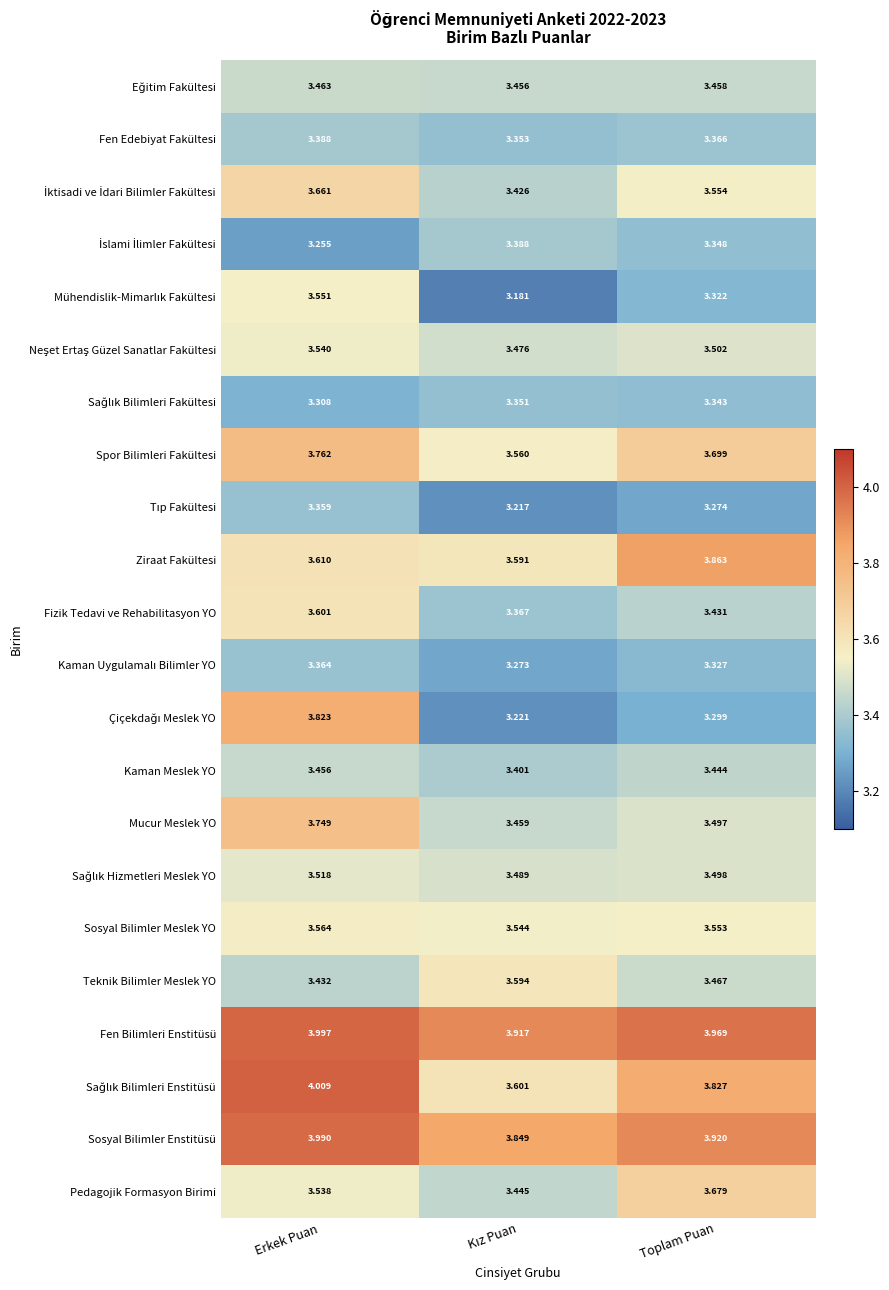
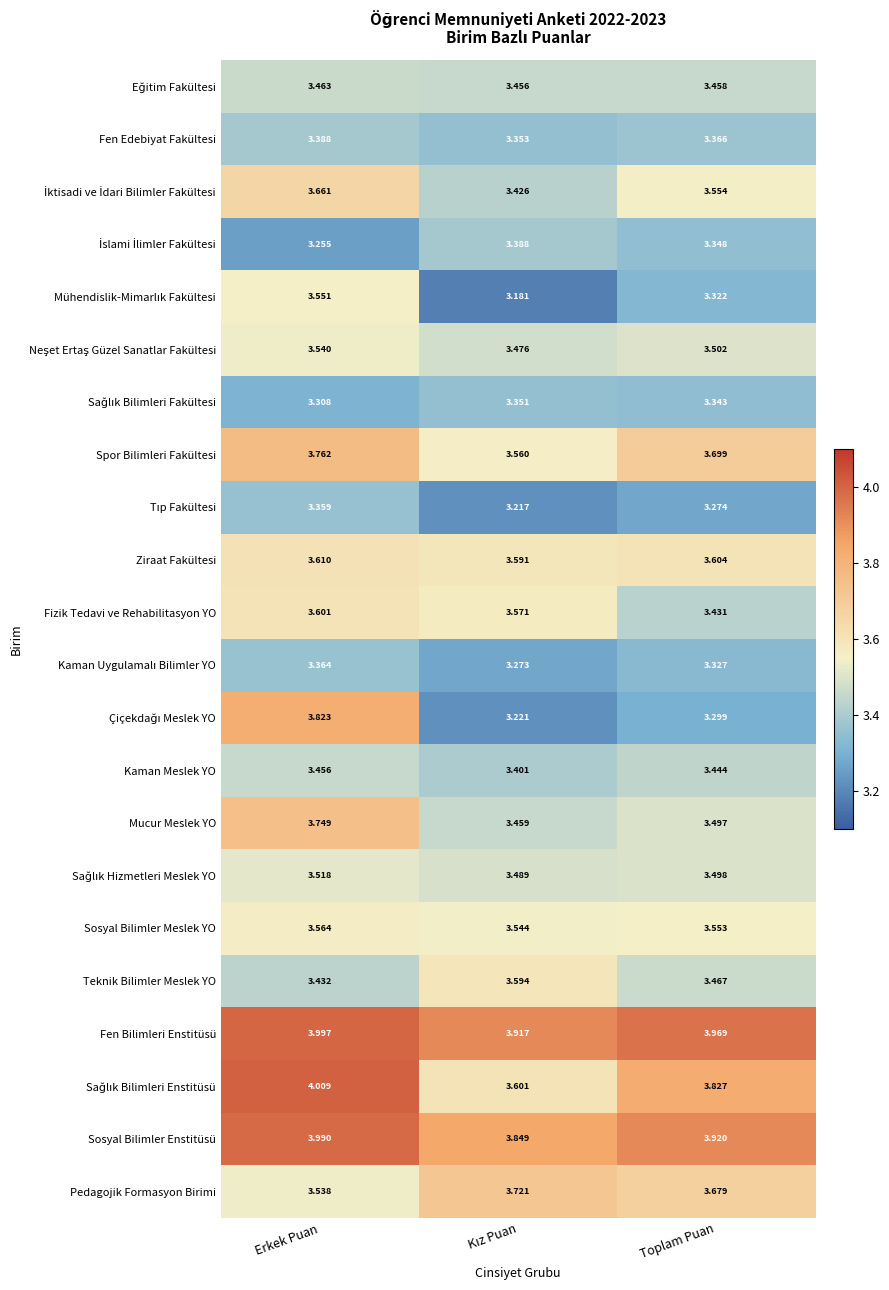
  {
    "Eğitim Fakültesi": {
      "Erkek Puan": 3.463,
      "Kız Puan": 3.456,
      "Toplam Puan": 3.458
    },
    "Fen Edebiyat Fakültesi": {
      "Erkek Puan": 3.388,
      "Kız Puan": 3.353,
      "Toplam Puan": 3.366
    },
    "İktisadi ve İdari Bilimler Fakültesi": {
      "Erkek Puan": 3.661,
      "Kız Puan": 3.426,
      "Toplam Puan": 3.554
    },
    "İslami İlimler Fakültesi": {
      "Erkek Puan": 3.255,
      "Kız Puan": 3.388,
      "Toplam Puan": 3.348
    },
    "Mühendislik-Mimarlık Fakültesi": {
      "Erkek Puan": 3.551,
      "Kız Puan": 3.181,
      "Toplam Puan": 3.322
    },
    "Neşet Ertaş Güzel Sanatlar Fakültesi": {
      "Erkek Puan": 3.540,
      "Kız Puan": 3.476,
      "Toplam Puan": 3.502
    },
    "Sağlık Bilimleri Fakültesi": {
      "Erkek Puan": 3.308,
      "Kız Puan": 3.351,
      "Toplam Puan": 3.343
    },
    "Spor Bilimleri Fakültesi": {
      "Erkek Puan": 3.762,
      "Kız Puan": 3.560,
      "Toplam Puan": 3.699
    },
    "Tıp Fakültesi": {
      "Erkek Puan": 3.359,
      "Kız Puan": 3.217,
      "Toplam Puan": 3.274
    },
    "Ziraat Fakültesi": {
      "Erkek Puan": 3.610,
      "Kız Puan": 3.591,
-     "Toplam Puan": 3.863
+     "Toplam Puan": 3.604
    },
    "Fizik Tedavi ve Rehabilitasyon YO": {
      "Erkek Puan": 3.601,
-     "Kız Puan": 3.367,
+     "Kız Puan": 3.571,
      "Toplam Puan": 3.431
    },
    "Kaman Uygulamalı Bilimler YO": {
      "Erkek Puan": 3.364,
      "Kız Puan": 3.273,
      "Toplam Puan": 3.327
    },
    "Çiçekdağı Meslek YO": {
      "Erkek Puan": 3.823,
      "Kız Puan": 3.221,
      "Toplam Puan": 3.299
    },
    "Kaman Meslek YO": {
      "Erkek Puan": 3.456,
      "Kız Puan": 3.401,
      "Toplam Puan": 3.444
    },
    "Mucur Meslek YO": {
      "Erkek Puan": 3.749,
      "Kız Puan": 3.459,
      "Toplam Puan": 3.497
    },
    "Sağlık Hizmetleri Meslek YO": {
      "Erkek Puan": 3.518,
      "Kız Puan": 3.489,
      "Toplam Puan": 3.498
    },
    "Sosyal Bilimler Meslek YO": {
      "Erkek Puan": 3.564,
      "Kız Puan": 3.544,
      "Toplam Puan": 3.553
    },
    "Teknik Bilimler Meslek YO": {
      "Erkek Puan": 3.432,
      "Kız Puan": 3.594,
      "Toplam Puan": 3.467
    },
    "Fen Bilimleri Enstitüsü": {
      "Erkek Puan": 3.997,
      "Kız Puan": 3.917,
      "Toplam Puan": 3.969
    },
    "Sağlık Bilimleri Enstitüsü": {
      "Erkek Puan": 4.009,
      "Kız Puan": 3.601,
      "Toplam Puan": 3.827
    },
    "Sosyal Bilimler Enstitüsü": {
      "Erkek Puan": 3.990,
      "Kız Puan": 3.849,
      "Toplam Puan": 3.920
    },
    "Pedagojik Formasyon Birimi": {
      "Erkek Puan": 3.538,
-     "Kız Puan": 3.445,
+     "Kız Puan": 3.721,
      "Toplam Puan": 3.679
    }
  }
